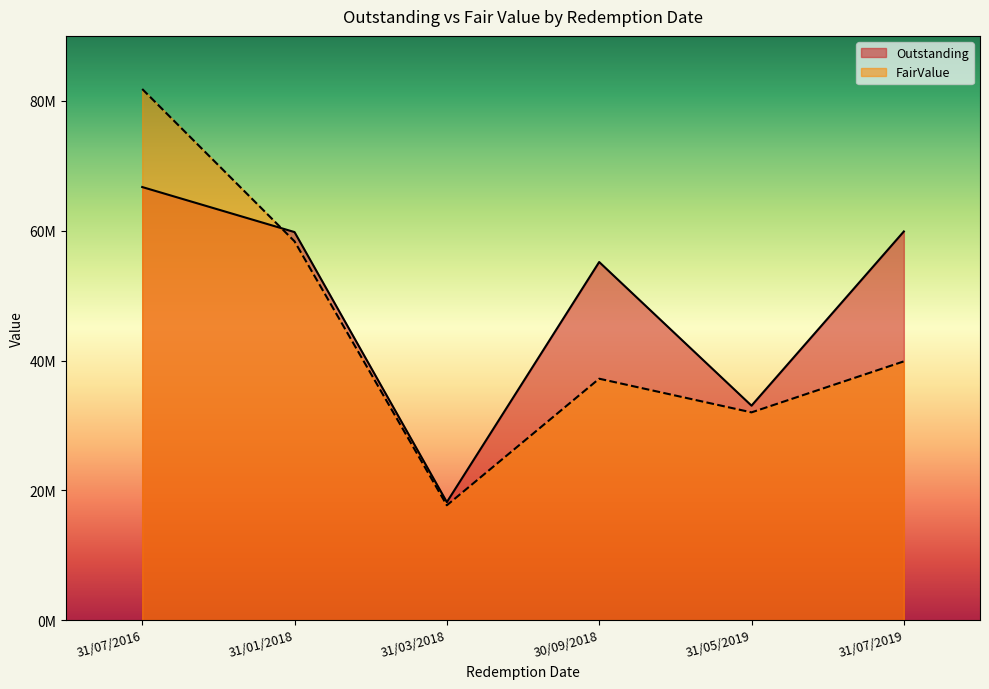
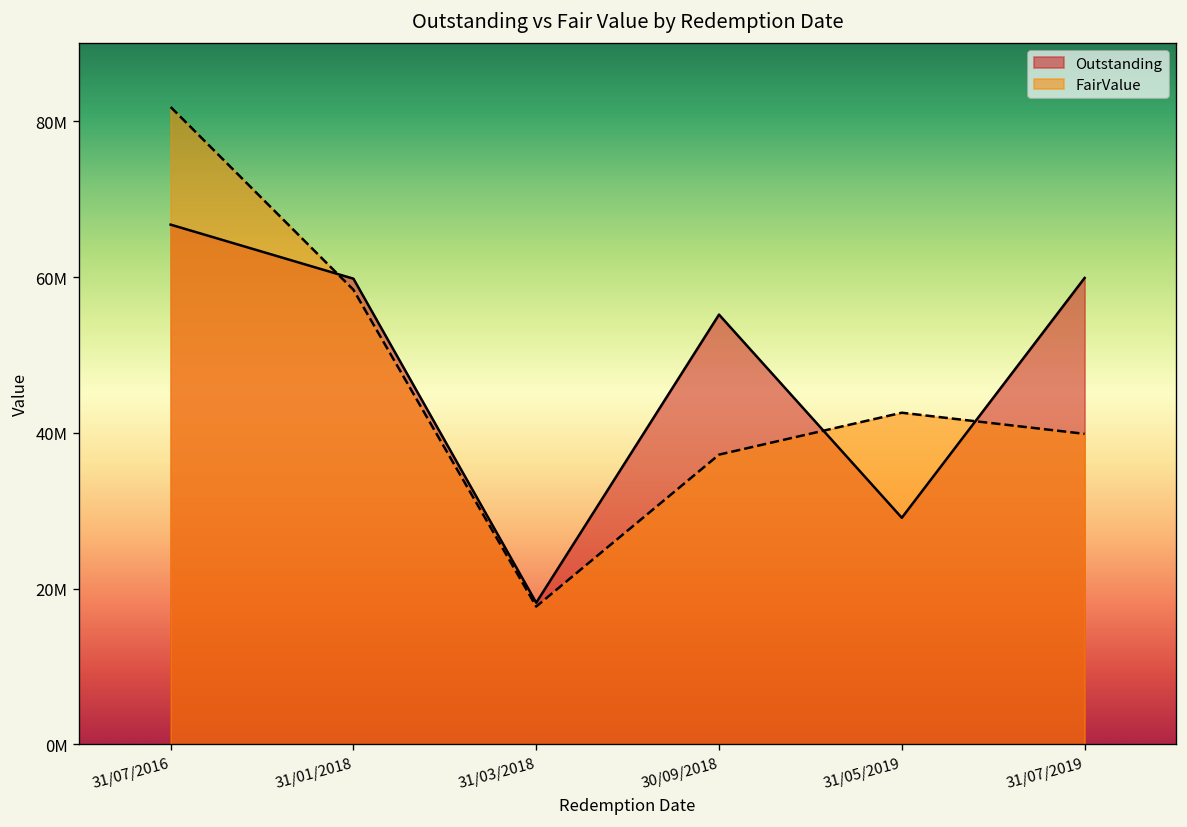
  {
    "Outstanding": {
      "31/07/2016": 67000000,
      "31/01/2018": 60000000,
      "31/03/2018": 18000000,
      "30/09/2018": 55000000,
-     "31/05/2019": 33000000,
+     "31/05/2019": 29000000,
      "31/07/2019": 60000000
    },
    "FairValue": {
      "31/07/2016": 82000000,
      "31/01/2018": 58000000,
      "31/03/2018": 18000000,
      "30/09/2018": 37000000,
-     "31/05/2019": 32000000,
+     "31/05/2019": 43000000,
      "31/07/2019": 40000000
    }
  }
